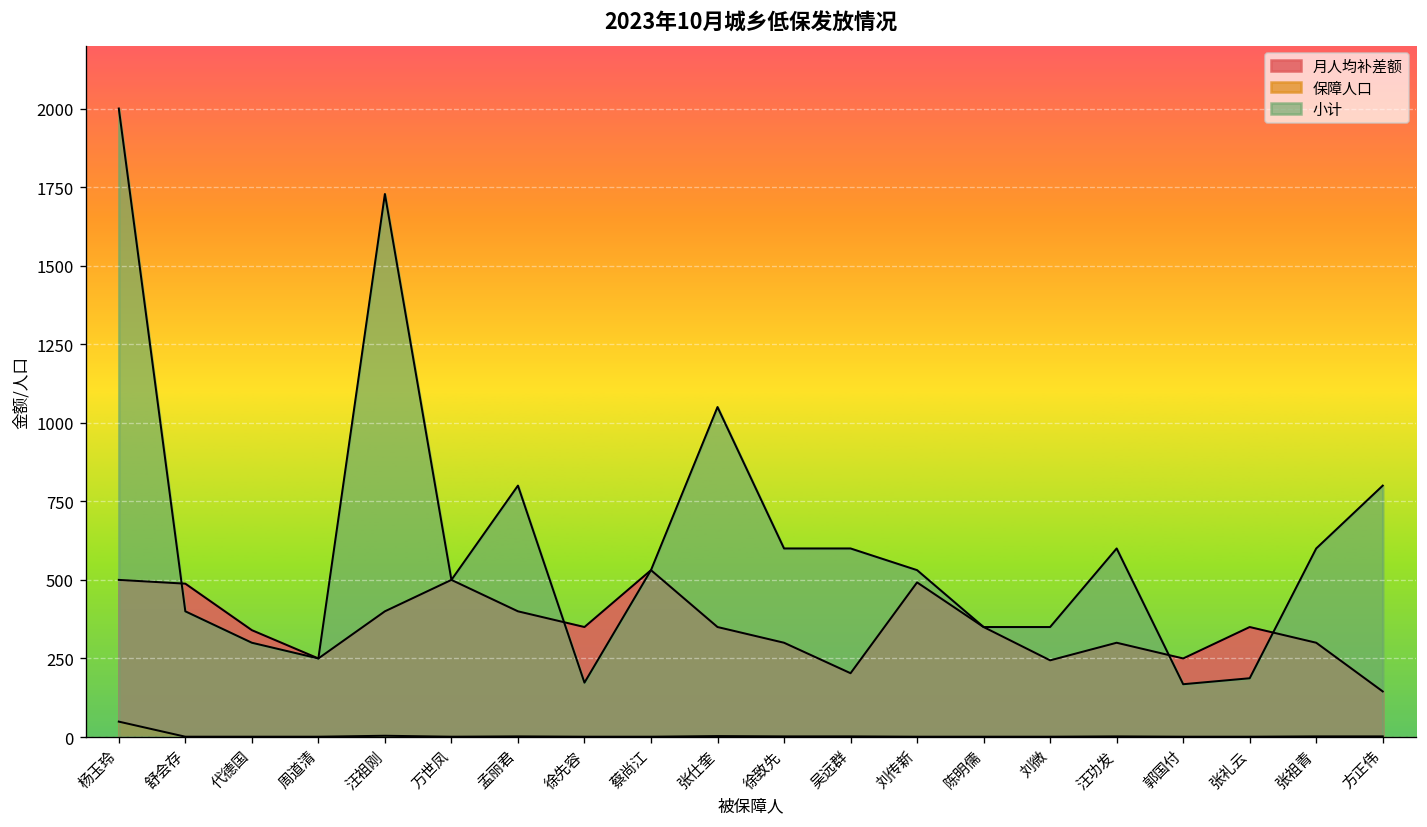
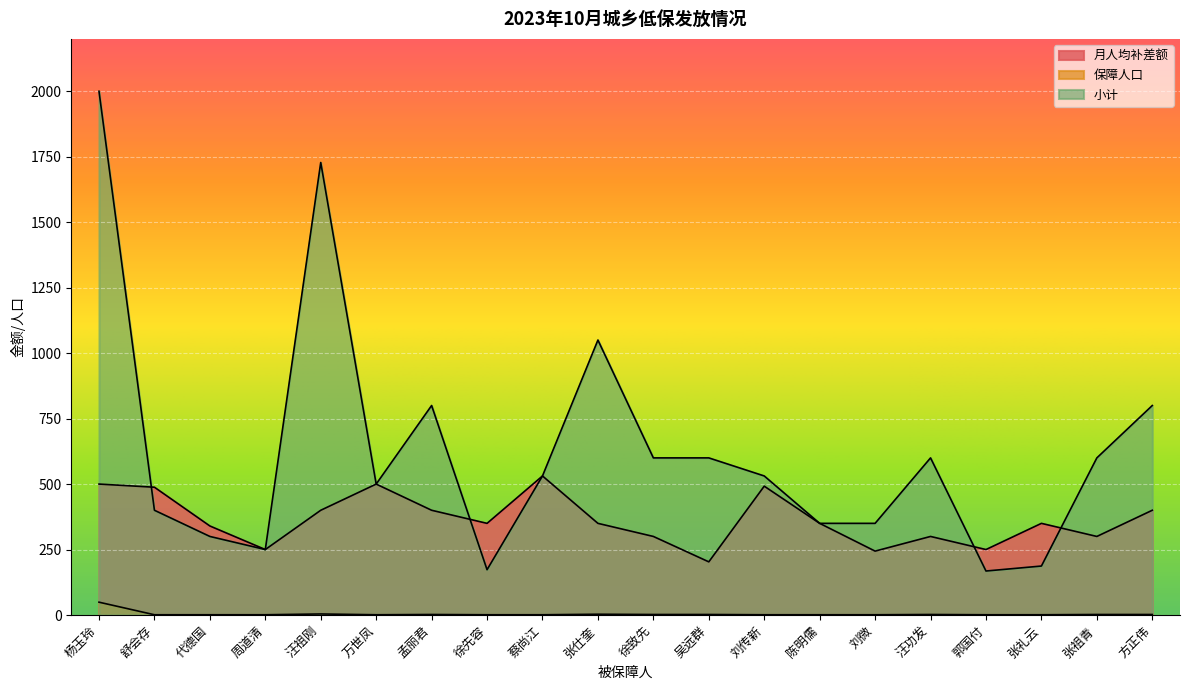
  {
    "月人均补差额": {
      "杨玉玲": 500,
      "舒会存": 490,
      "代德国": 340,
      "汪祖刚": 400,
      "孟丽君": 400,
      "徐先容": 350,
      "张仕奎": 350,
      "徐致先": 300,
      "吴远群": 200,
      "刘传新": 490,
      "刘微": 240,
      "汪功发": 300,
      "郭国付": 250,
      "张礼云": 350,
      "张祖青": 300,
-     "方正伟": 150
+     "方正伟": 400
    },
    "保障人口": {
      "杨玉玲": 50,
      "舒会存": 0,
      "代德国": 0,
      "周道清": 0,
      "汪祖刚": 0,
      "万世凤": 0,
      "孟丽君": 0,
      "徐先容": 0,
      "蔡尚江": 0,
      "张仕奎": 0,
      "徐致先": 0,
      "吴远群": 0,
      "刘传新": 0,
      "陈明儒": 0,
      "刘微": 0,
      "汪功发": 0,
      "郭国付": 0,
      "张礼云": 0,
      "张祖青": 0,
      "方正伟": 0
    },
    "小计": {
      "杨玉玲": 2000,
      "舒会存": 400,
      "代德国": 300,
      "汪祖刚": 1730,
      "孟丽君": 800,
      "徐先容": 170,
      "张仕奎": 1050,
      "徐致先": 600,
      "吴远群": 600,
      "刘传新": 530,
      "刘微": 350,
      "汪功发": 600,
      "郭国付": 170,
      "张礼云": 190,
      "张祖青": 600,
      "方正伟": 800
    }
  }
